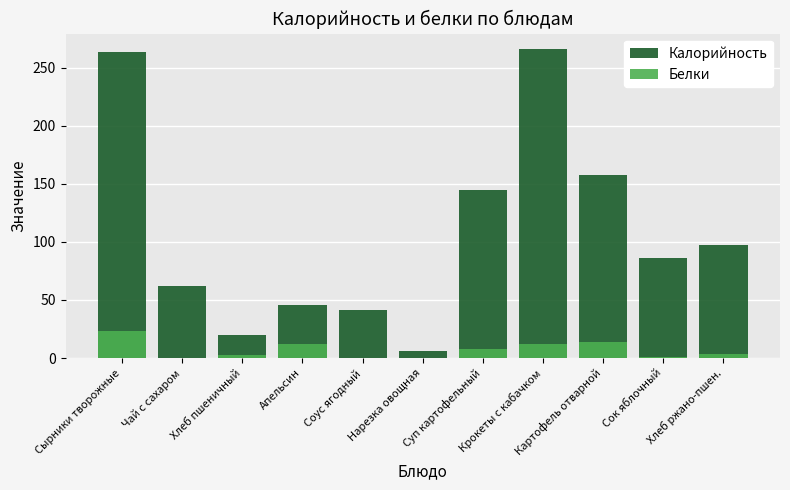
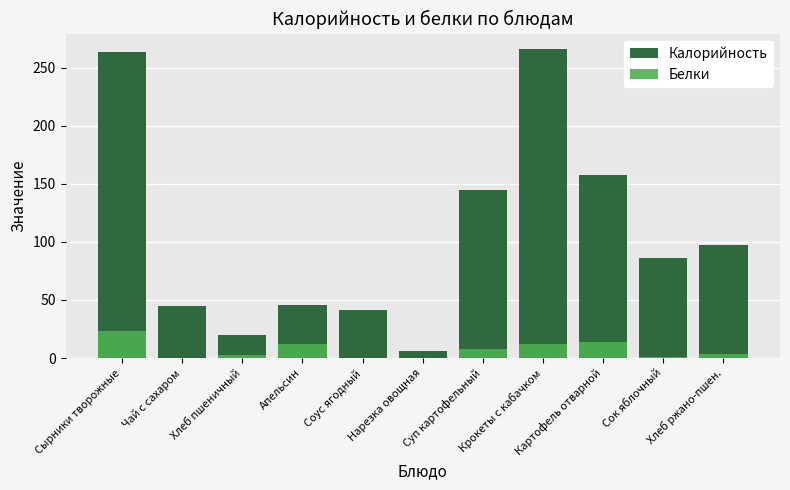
  {
    "Калорийность": {
      "Сырники творожные": 264,
-     "Чай с сахаром": 62,
+     "Чай с сахаром": 45,
      "Хлеб пшеничный": 20,
      "Апельсин": 45,
      "Соус ягодный": 42,
      "Нарезка овощная": 6,
      "Суп картофельный": 145,
      "Крокеты с кабачком": 266,
      "Картофель отварной": 158,
      "Сок яблочный": 87,
      "Хлеб ржано-пшен.": 98
    }
  }
